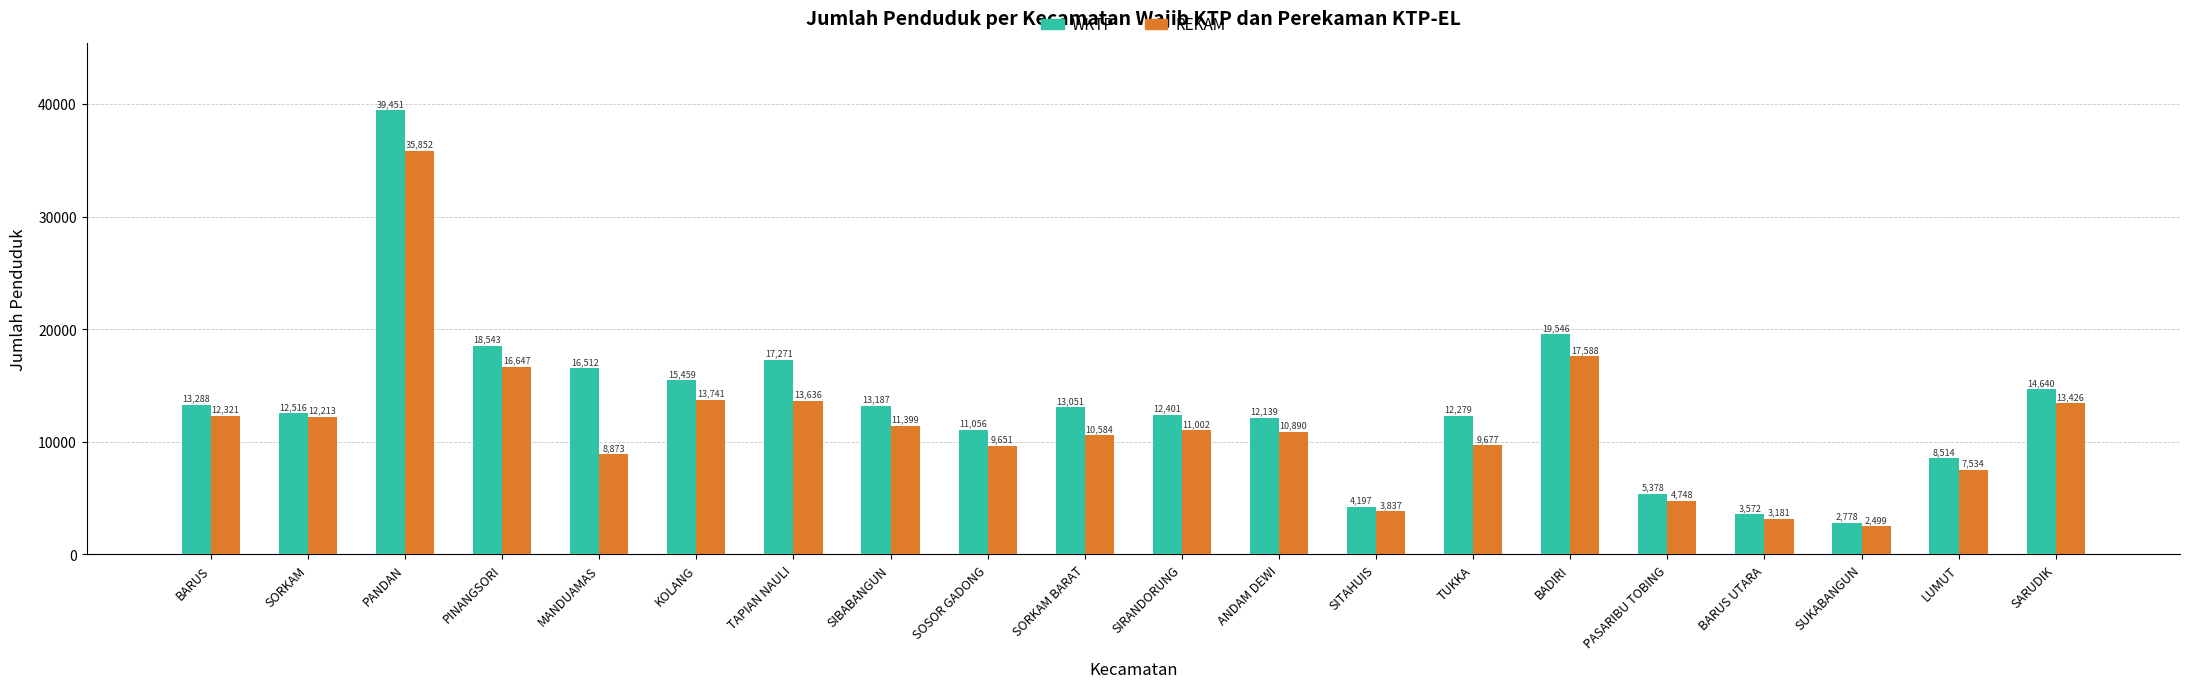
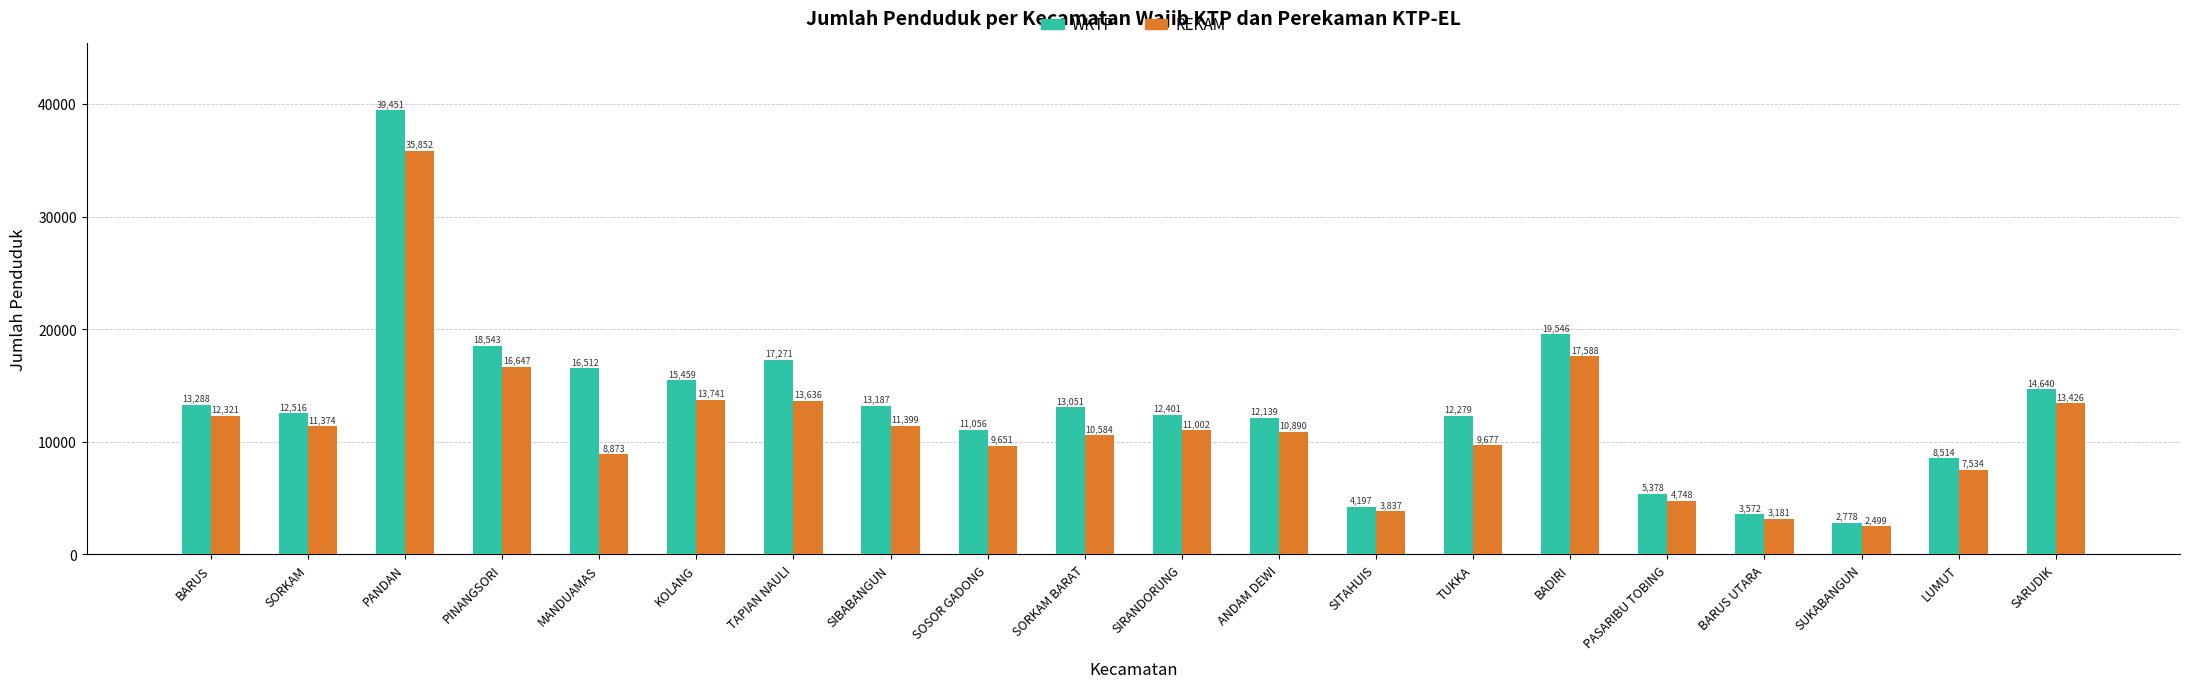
  {
    "WKTP": {
      "BARUS": "13,288",
      "SORKAM": "12,516",
      "PANDAN": "39,451",
      "PINANGSORI": "18,543",
      "MANDUAMAS": "16,512",
      "KOLANG": "15,459",
      "TAPIAN NAULI": "17,271",
      "SIBABANGUN": "13,187",
      "SOSOR GADONG": "11,056",
      "SORKAM BARAT": "13,051",
      "SIRANDORUNG": "12,401",
      "ANDAM DEWI": "12,139",
      "SITAHUIS": "4,197",
      "TUKKA": "12,279",
      "BADIRI": "19,546",
      "PASARIBU TOBING": "5,378",
      "BARUS UTARA": "3,572",
      "SUKABANGUN": "2,778",
      "LUMUT": "8,514",
      "SARUDIK": "14,640"
    },
    "REKAM": {
      "BARUS": "12,321",
-     "SORKAM": "12,213",
+     "SORKAM": "11,374",
      "PANDAN": "35,852",
      "PINANGSORI": "16,647",
      "MANDUAMAS": "8,873",
      "KOLANG": "13,741",
      "TAPIAN NAULI": "13,636",
      "SIBABANGUN": "11,399",
      "SOSOR GADONG": "9,651",
      "SORKAM BARAT": "10,584",
      "SIRANDORUNG": "11,002",
      "ANDAM DEWI": "10,890",
      "SITAHUIS": "3,837",
      "TUKKA": "9,677",
      "BADIRI": "17,588",
      "PASARIBU TOBING": "4,748",
      "BARUS UTARA": "3,181",
      "SUKABANGUN": "2,499",
      "LUMUT": "7,534",
      "SARUDIK": "13,426"
    }
  }
